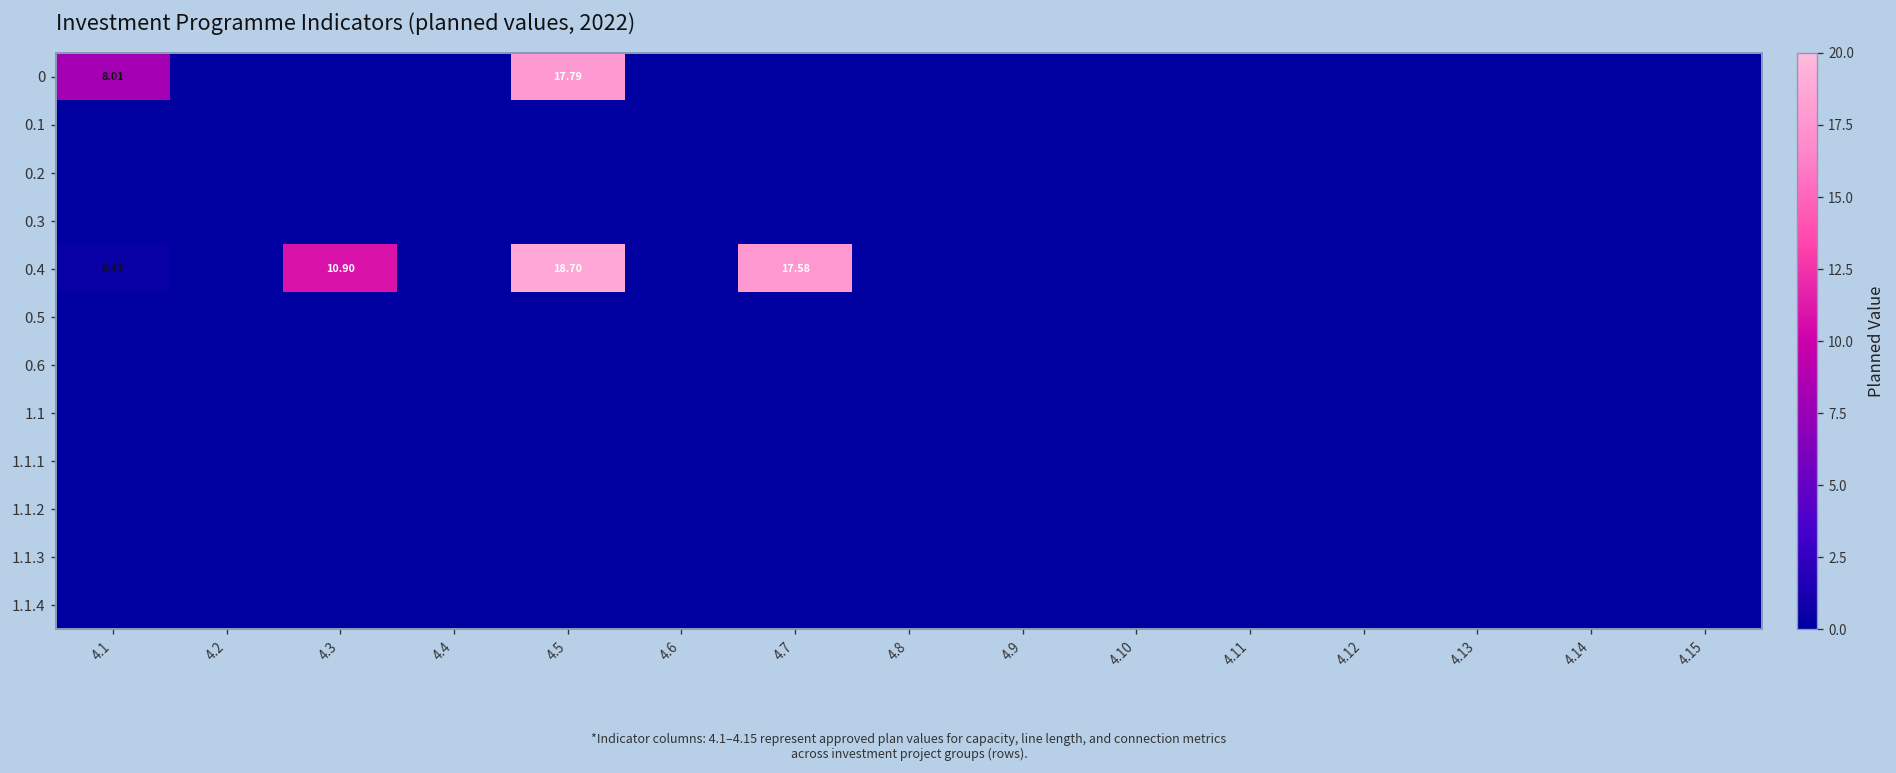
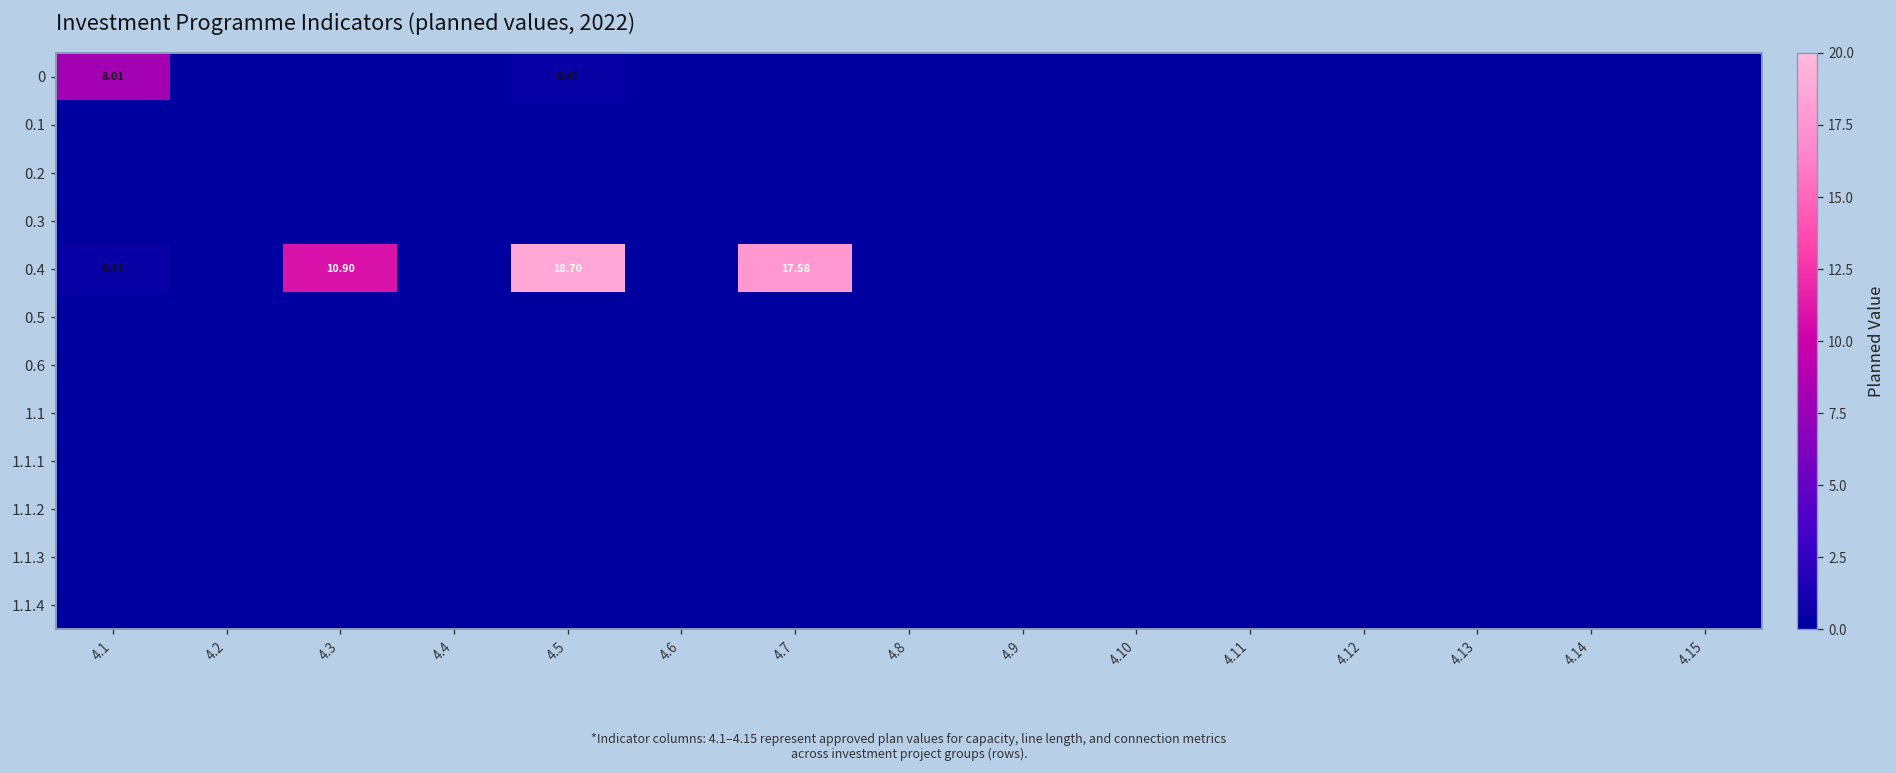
  {
    "0": {
      "4.1": 8.01,
-     "4.5": 17.79
+     "4.5": 0.41
    },
    "0.4": {
      "4.1": 0.41,
      "4.3": 10.90,
      "4.5": 18.70,
      "4.7": 17.58
    }
  }
